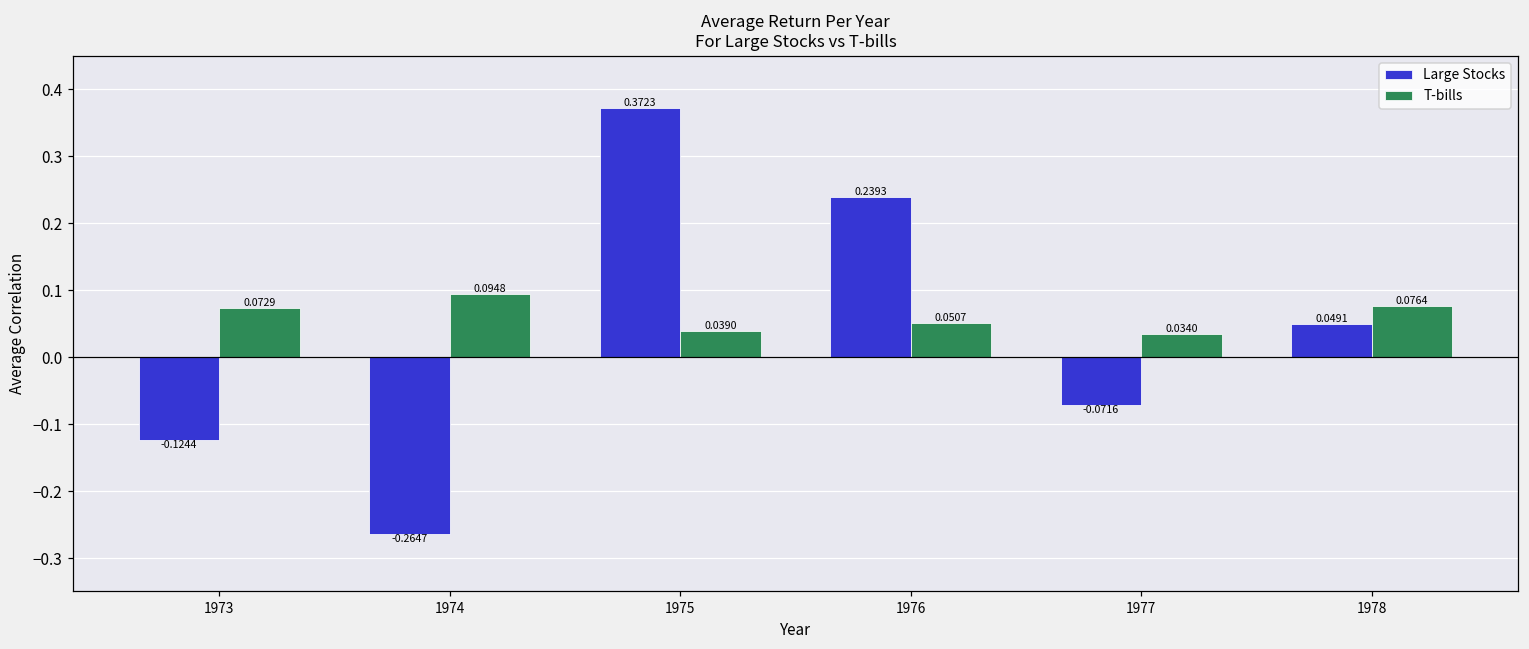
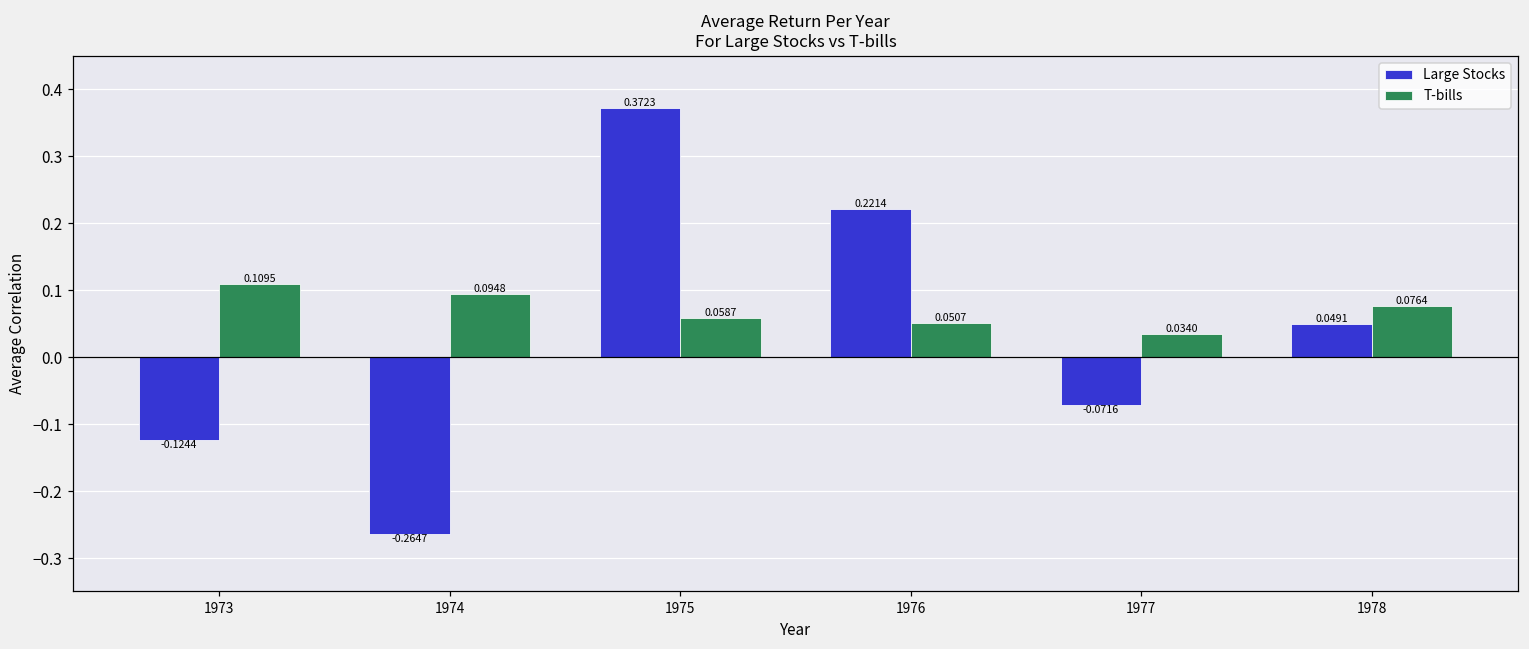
  {
    "Large Stocks": {
      "1973": -0.1244,
      "1974": -0.2647,
      "1975": 0.3723,
-     "1976": 0.2393,
+     "1976": 0.2214,
      "1977": -0.0716,
      "1978": 0.0491
    },
    "T-bills": {
-     "1973": 0.0729,
+     "1973": 0.1095,
      "1974": 0.0948,
-     "1975": 0.0390,
+     "1975": 0.0587,
      "1976": 0.0507,
      "1977": 0.0340,
      "1978": 0.0764
    }
  }
